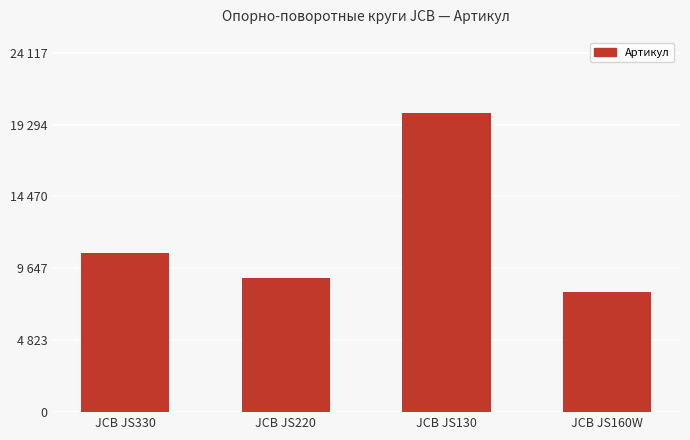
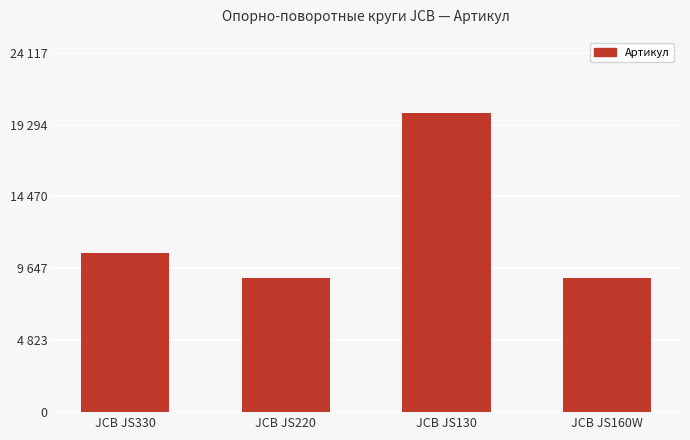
  {
    "JCB JS330": 10700,
    "JCB JS220": 9000,
    "JCB JS130": 20100,
-   "JCB JS160W": 8100
+   "JCB JS160W": 9000
  }
